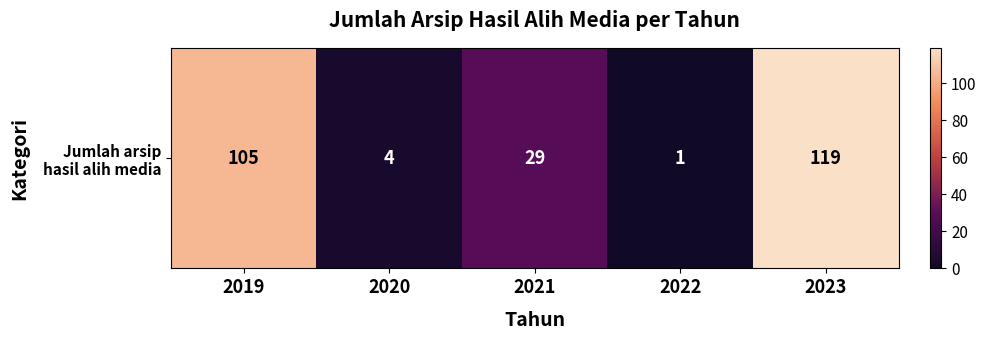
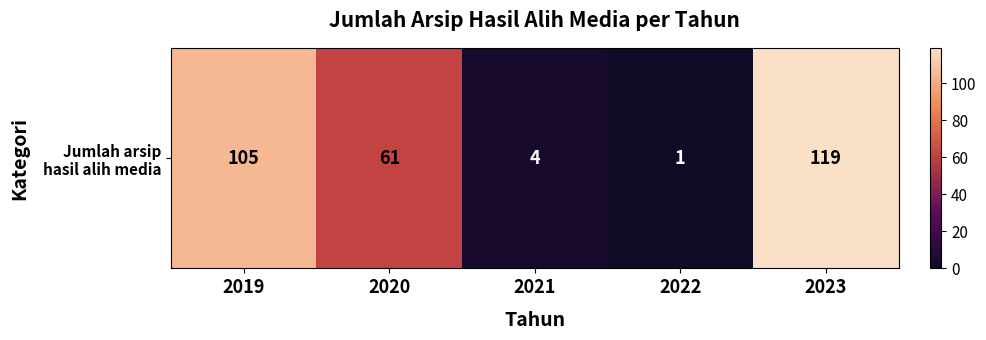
  {
    "Jumlah arsip hasil alih media": {
      "2019": 105,
-     "2020": 4,
-     "2021": 29,
+     "2020": 61,
+     "2021": 4,
      "2022": 1,
      "2023": 119
    }
  }
